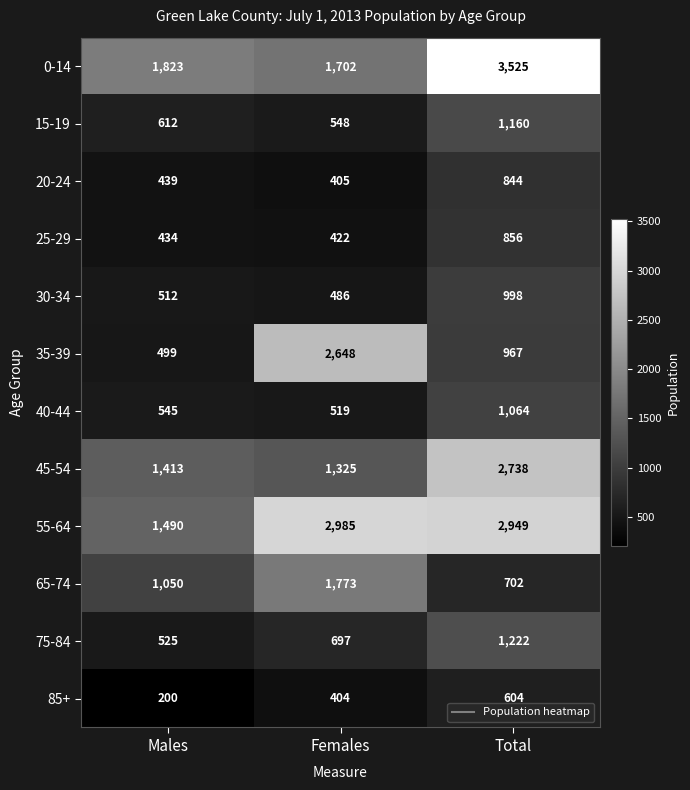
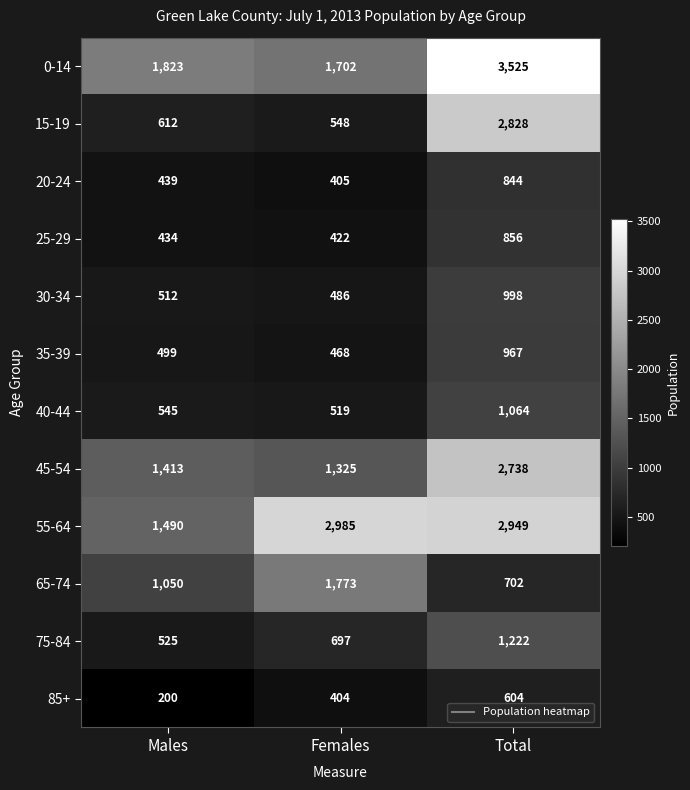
  {
    "0-14": {
      "Males": "1,823",
      "Females": "1,702",
      "Total": "3,525"
    },
    "15-19": {
      "Males": "612",
      "Females": "548",
-     "Total": "1,160"
+     "Total": "2,828"
    },
    "20-24": {
      "Males": "439",
      "Females": "405",
      "Total": "844"
    },
    "25-29": {
      "Males": "434",
      "Females": "422",
      "Total": "856"
    },
    "30-34": {
      "Males": "512",
      "Females": "486",
      "Total": "998"
    },
    "35-39": {
      "Males": "499",
-     "Females": "2,648",
+     "Females": "468",
      "Total": "967"
    },
    "40-44": {
      "Males": "545",
      "Females": "519",
      "Total": "1,064"
    },
    "45-54": {
      "Males": "1,413",
      "Females": "1,325",
      "Total": "2,738"
    },
    "55-64": {
      "Males": "1,490",
      "Females": "2,985",
      "Total": "2,949"
    },
    "65-74": {
      "Males": "1,050",
      "Females": "1,773",
      "Total": "702"
    },
    "75-84": {
      "Males": "525",
      "Females": "697",
      "Total": "1,222"
    },
    "85+": {
      "Males": "200",
      "Females": "404"
    }
  }
